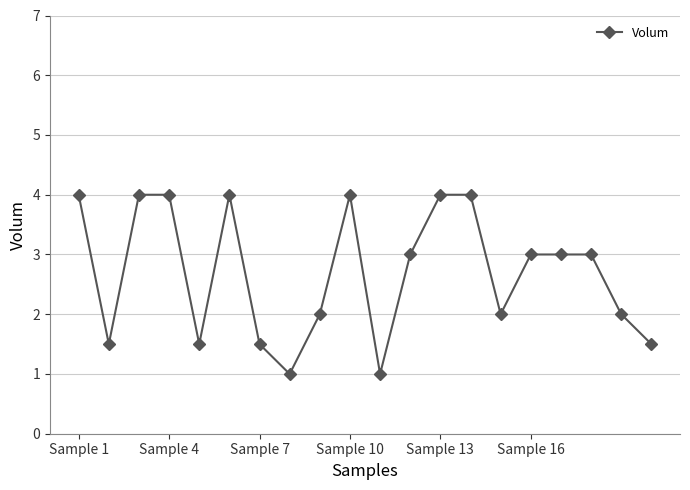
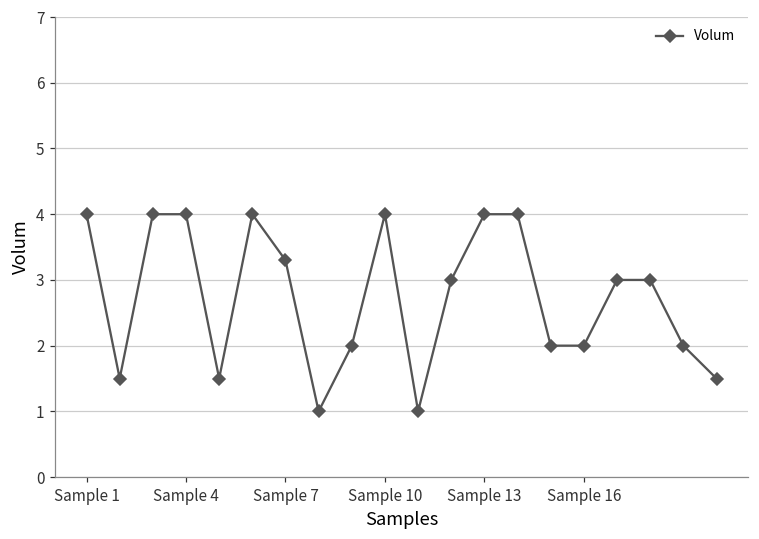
  {
    "Sample 1": 4.0,
    "Sample 4": 4.0,
-   "Sample 7": 1.5,
+   "Sample 7": 3.3,
    "Sample 10": 4.0,
    "Sample 13": 4.0,
-   "Sample 16": 3
+   "Sample 16": 2
  }
